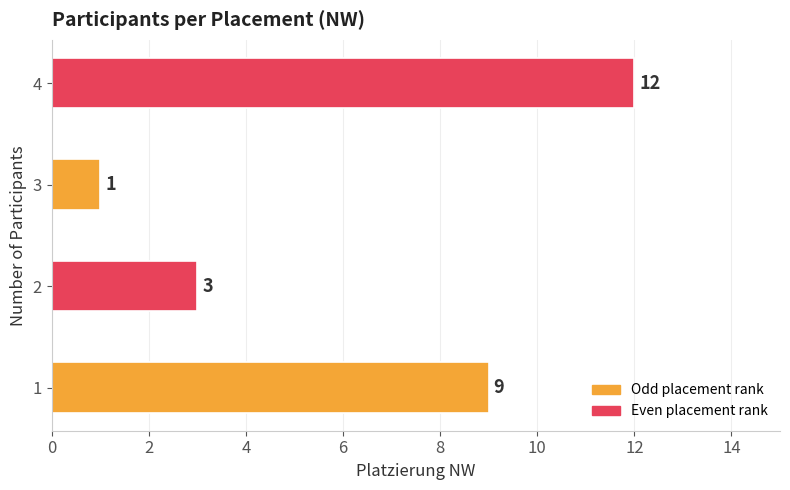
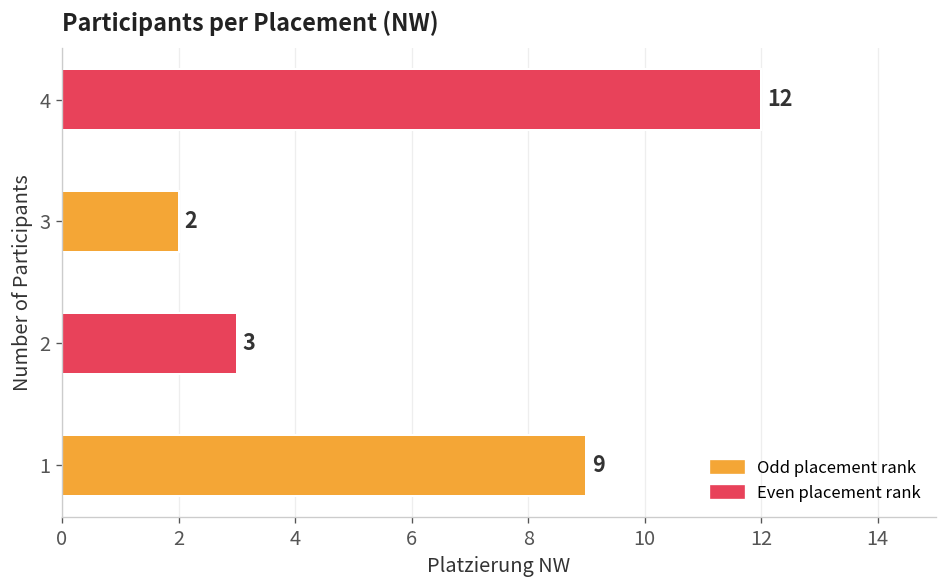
  {
    "4": 12,
-   "3": 1,
+   "3": 2,
    "2": 3,
    "1": 9
  }
